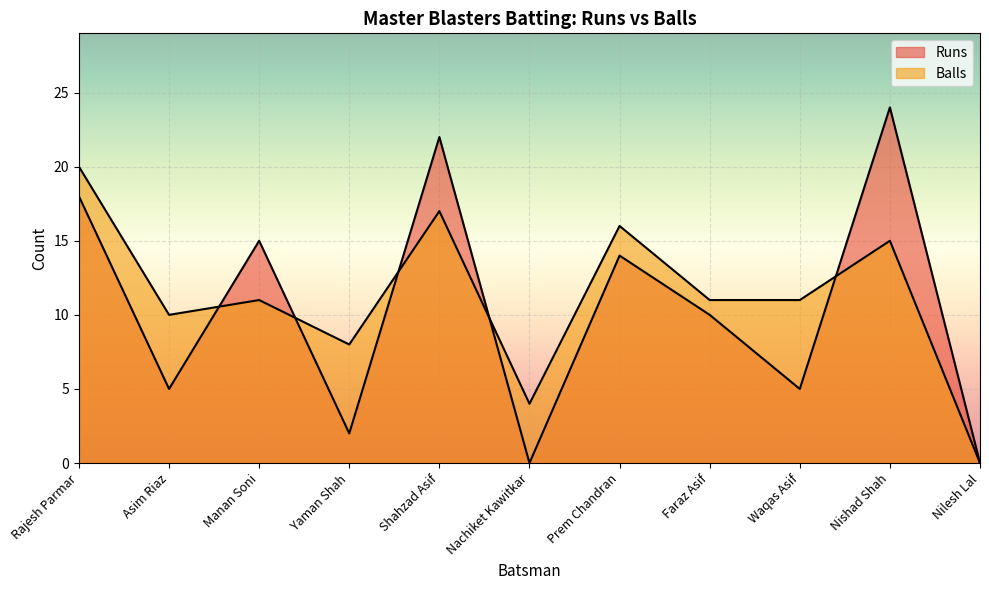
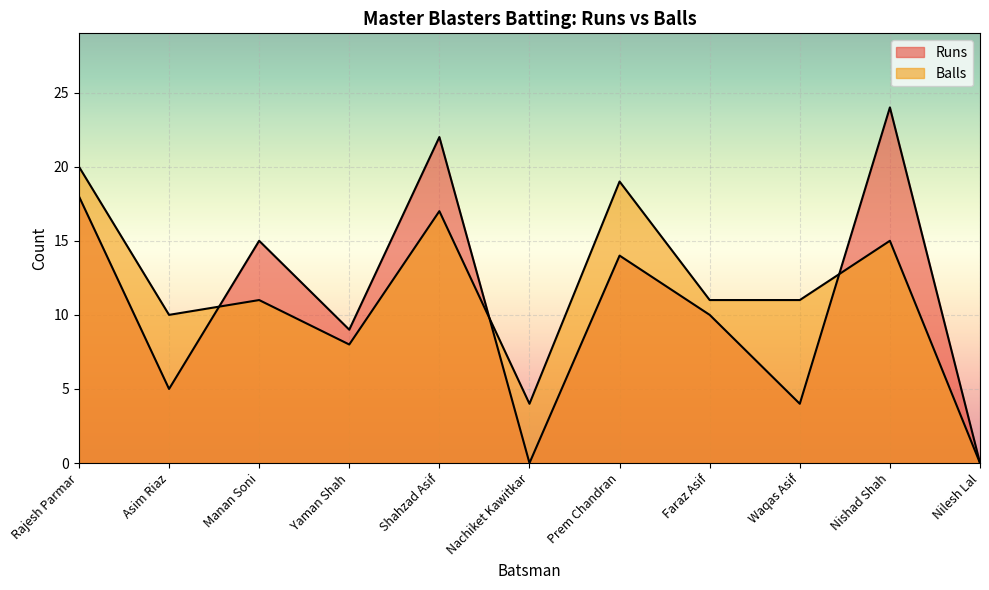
  {
    "Runs": {
      "Rajesh Parmar": 18,
      "Asim Riaz": 5,
      "Manan Soni": 15,
-     "Yaman Shah": 2,
+     "Yaman Shah": 9,
      "Shahzad Asif": 22,
      "Nachiket Kawitkar": 0,
      "Prem Chandran": 14,
      "Faraz Asif": 10,
-     "Waqas Asif": 5,
+     "Waqas Asif": 4,
      "Nishad Shah": 24
    },
    "Balls": {
      "Rajesh Parmar": 20,
      "Asim Riaz": 10,
      "Manan Soni": 11,
      "Yaman Shah": 8,
      "Shahzad Asif": 17,
      "Nachiket Kawitkar": 4,
-     "Prem Chandran": 16,
+     "Prem Chandran": 19,
      "Faraz Asif": 11,
      "Waqas Asif": 11,
      "Nishad Shah": 15
    }
  }
